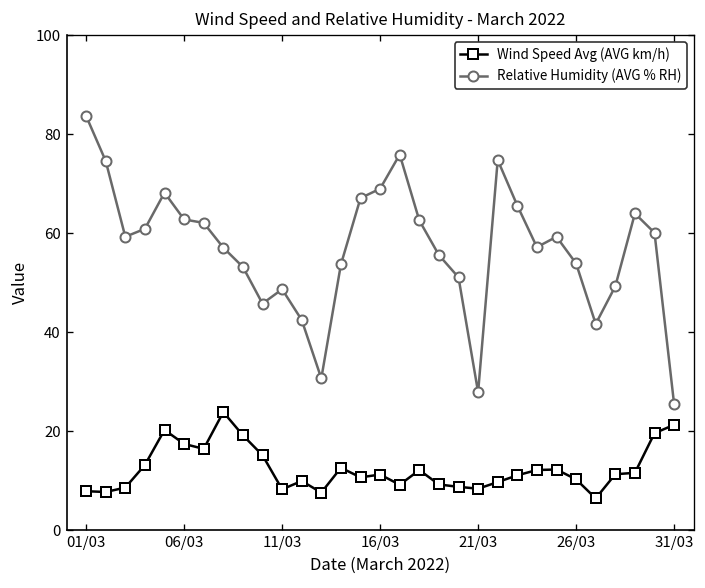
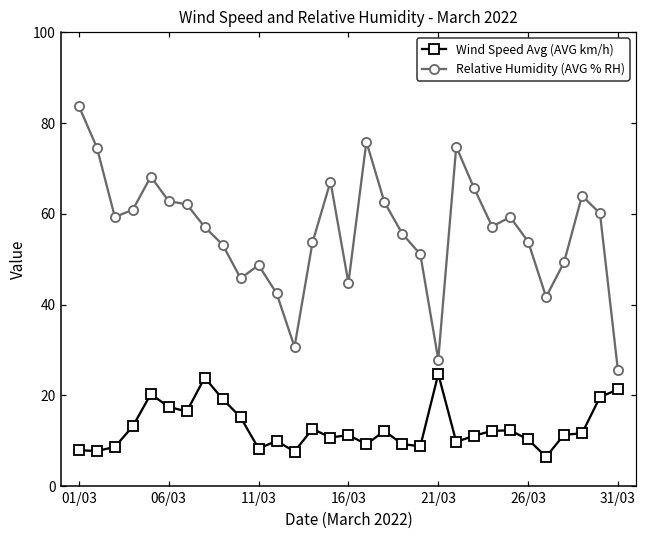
  {
    "Wind Speed Avg (AVG km/h)": {
      "01/03": 8,
      "06/03": 17,
      "11/03": 8,
      "16/03": 11,
-     "21/03": 8,
+     "21/03": 25,
      "26/03": 10,
      "31/03": 21
    },
    "Relative Humidity (AVG % RH)": {
      "01/03": 84,
      "06/03": 63,
      "11/03": 49,
-     "16/03": 69,
+     "16/03": 45,
      "21/03": 28,
      "26/03": 54,
      "31/03": 26
    }
  }
